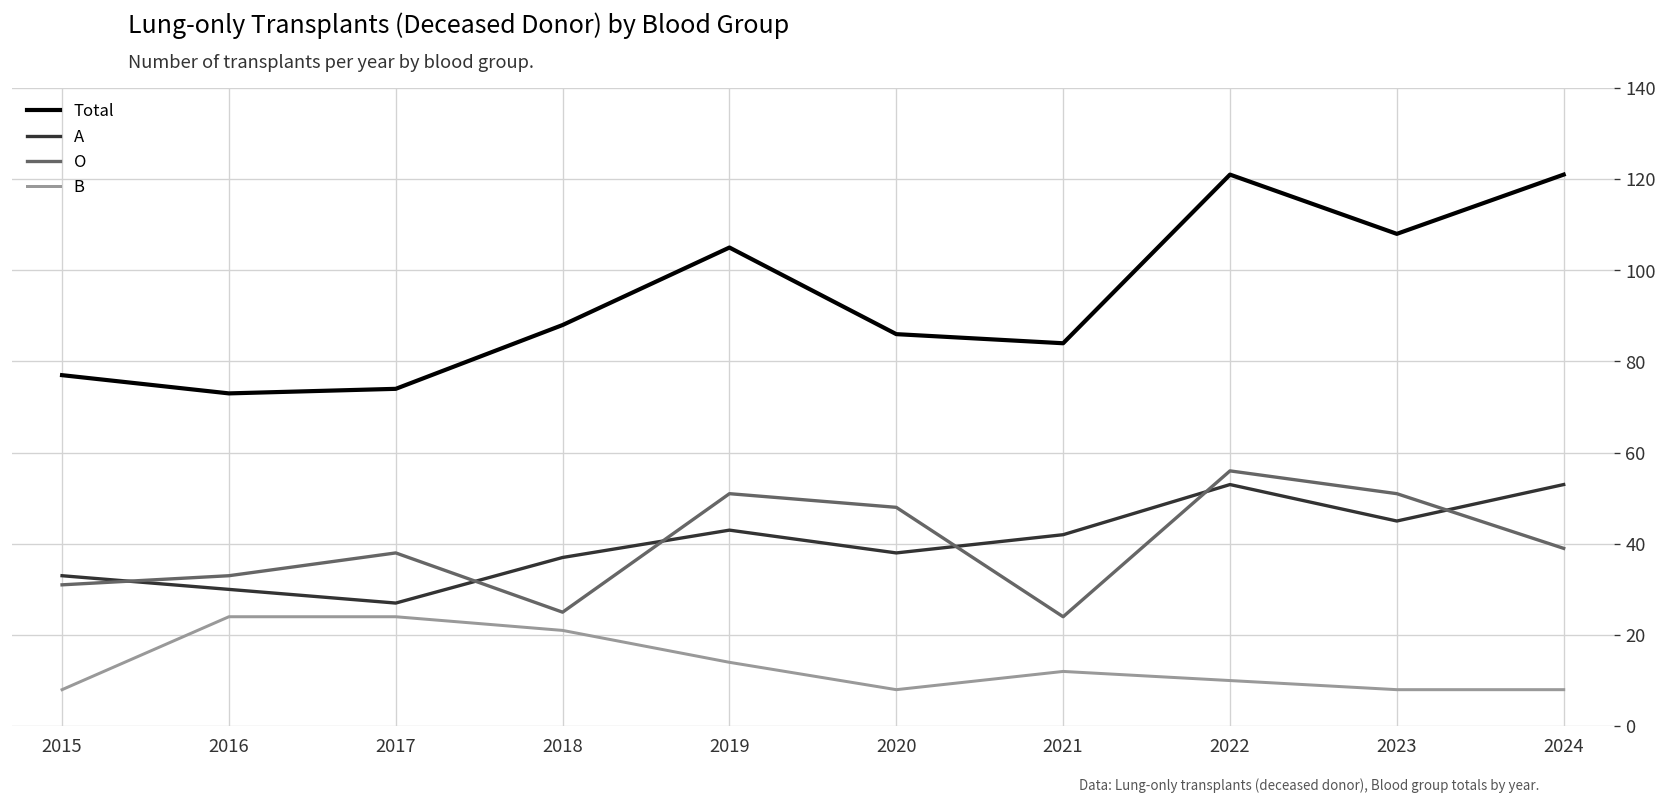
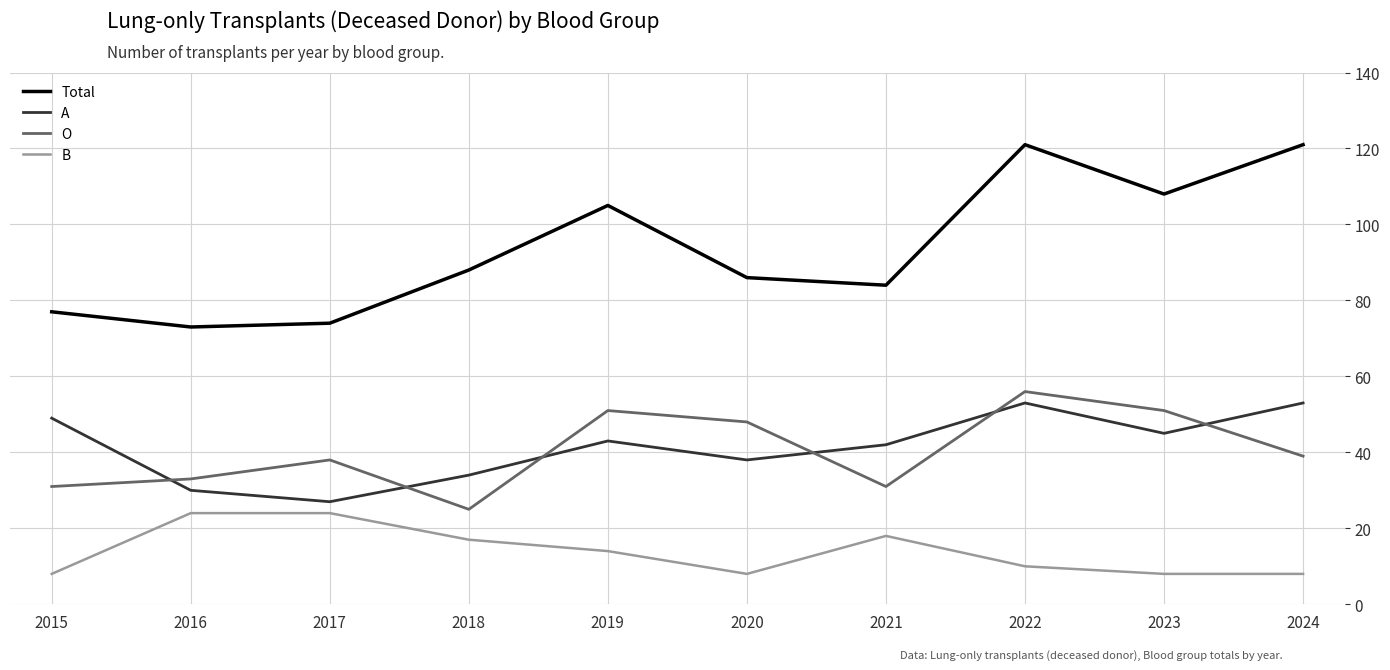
  {
    "Total": {
      "2015": 77,
      "2016": 73,
      "2017": 74,
      "2018": 88,
      "2019": 105,
      "2020": 86,
      "2021": 84,
      "2022": 121,
      "2023": 108,
      "2024": 121
    },
    "A": {
-     "2015": 33,
+     "2015": 49,
      "2016": 30,
      "2017": 27,
-     "2018": 37,
+     "2018": 34,
      "2019": 43,
      "2020": 38,
      "2021": 42,
      "2022": 53,
      "2023": 45,
      "2024": 53
    },
    "O": {
      "2015": 31,
      "2016": 33,
      "2017": 38,
      "2018": 25,
      "2019": 51,
      "2020": 48,
-     "2021": 24,
+     "2021": 31,
      "2022": 56,
      "2023": 51,
      "2024": 39
    },
    "B": {
      "2015": 8,
      "2016": 24,
      "2017": 24,
-     "2018": 21,
+     "2018": 17,
      "2019": 14,
      "2020": 8,
-     "2021": 12,
+     "2021": 18,
      "2022": 10,
      "2023": 8,
      "2024": 8
    }
  }
